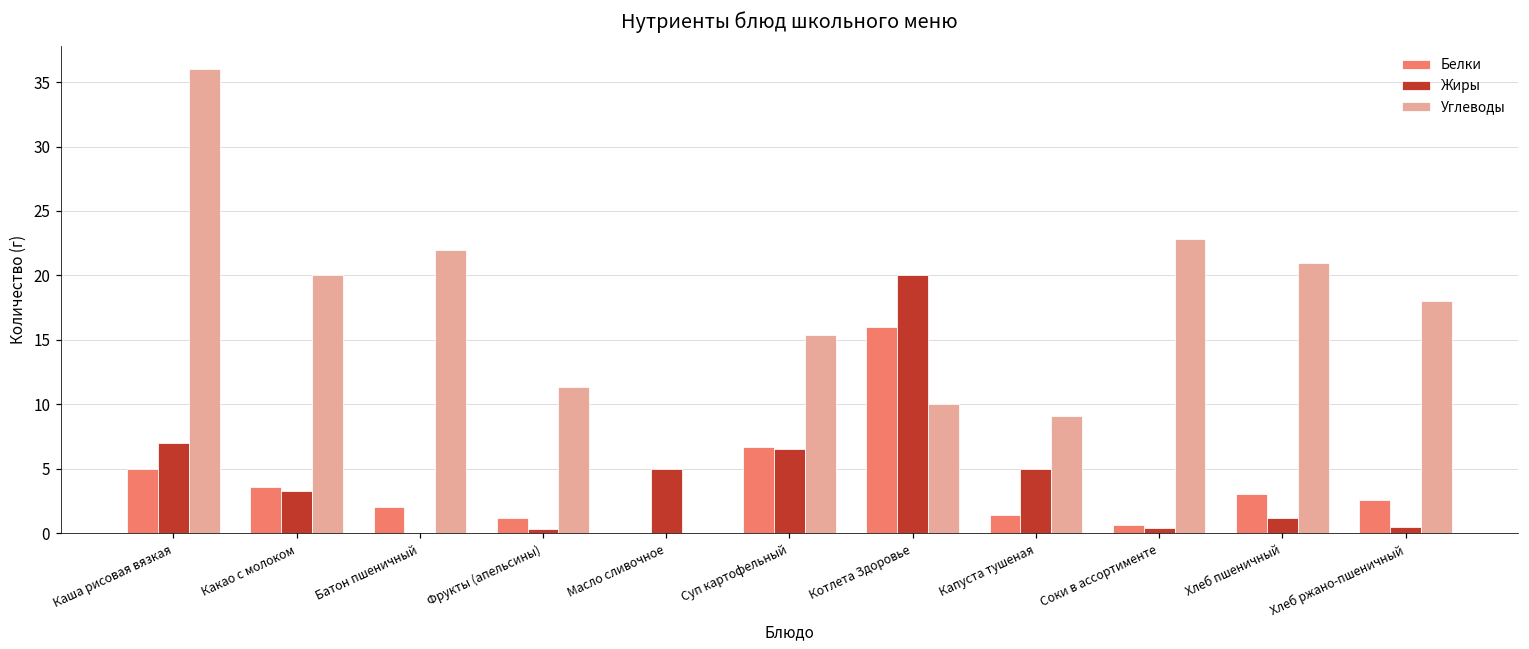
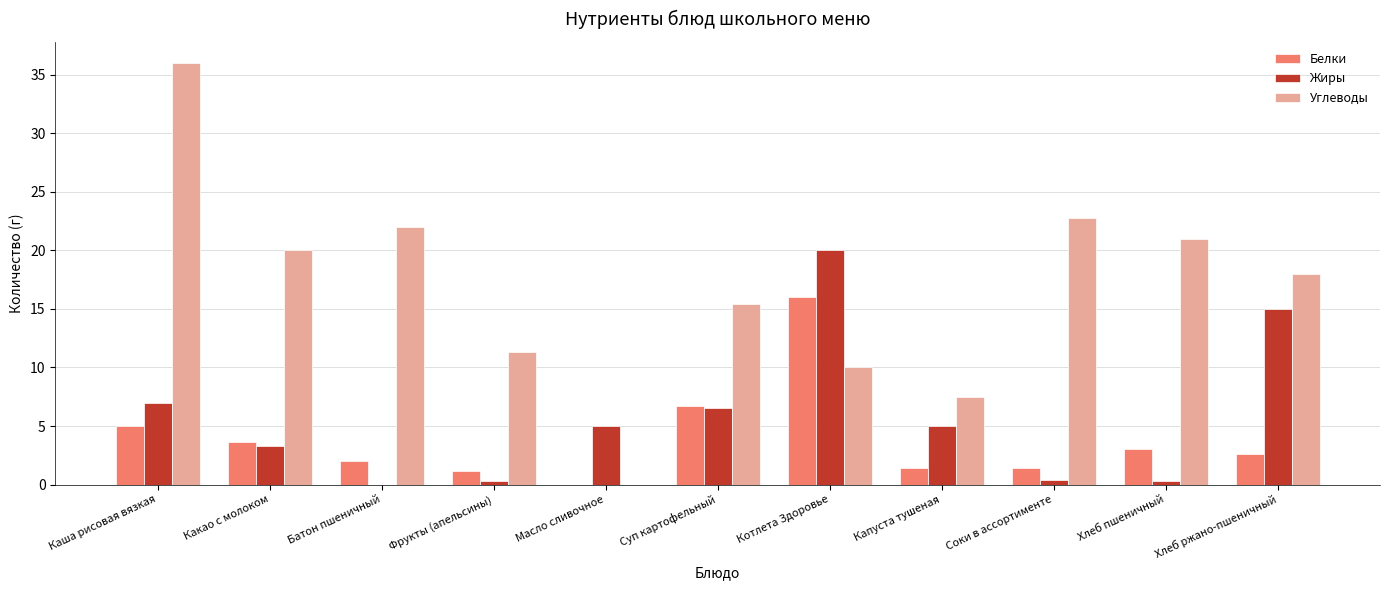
  {
    "Белки": {
      "Каша рисовая вязкая": 5.0,
      "Какао с молоком": 3.6,
      "Батон пшеничный": 2.0,
      "Фрукты (апельсины)": 1.2,
      "Масло сливочное": 0.0,
      "Суп картофельный": 6.7,
      "Котлета Здоровье": 16.0,
      "Капуста тушеная": 1.4,
-     "Соки в ассортименте": 0.6,
+     "Соки в ассортименте": 1.4,
      "Хлеб пшеничный": 3.0,
      "Хлеб ржано-пшеничный": 2.6
    },
    "Жиры": {
      "Каша рисовая вязкая": 7.0,
      "Какао с молоком": 3.3,
      "Батон пшеничный": 0.0,
      "Фрукты (апельсины)": 0.3,
      "Масло сливочное": 5.0,
      "Суп картофельный": 6.5,
      "Котлета Здоровье": 20.0,
      "Капуста тушеная": 5.0,
      "Соки в ассортименте": 0.4,
-     "Хлеб пшеничный": 1.2,
-     "Хлеб ржано-пшеничный": 0.5
+     "Хлеб пшеничный": 0.3,
+     "Хлеб ржано-пшеничный": 15.0
    },
    "Углеводы": {
      "Каша рисовая вязкая": 36.0,
      "Какао с молоком": 20.0,
      "Батон пшеничный": 22.0,
      "Фрукты (апельсины)": 11.3,
      "Масло сливочное": 0.0,
      "Суп картофельный": 15.4,
      "Котлета Здоровье": 10.0,
-     "Капуста тушеная": 9.1,
+     "Капуста тушеная": 7.5,
      "Соки в ассортименте": 22.8,
      "Хлеб пшеничный": 21.0,
      "Хлеб ржано-пшеничный": 18.0
    }
  }
